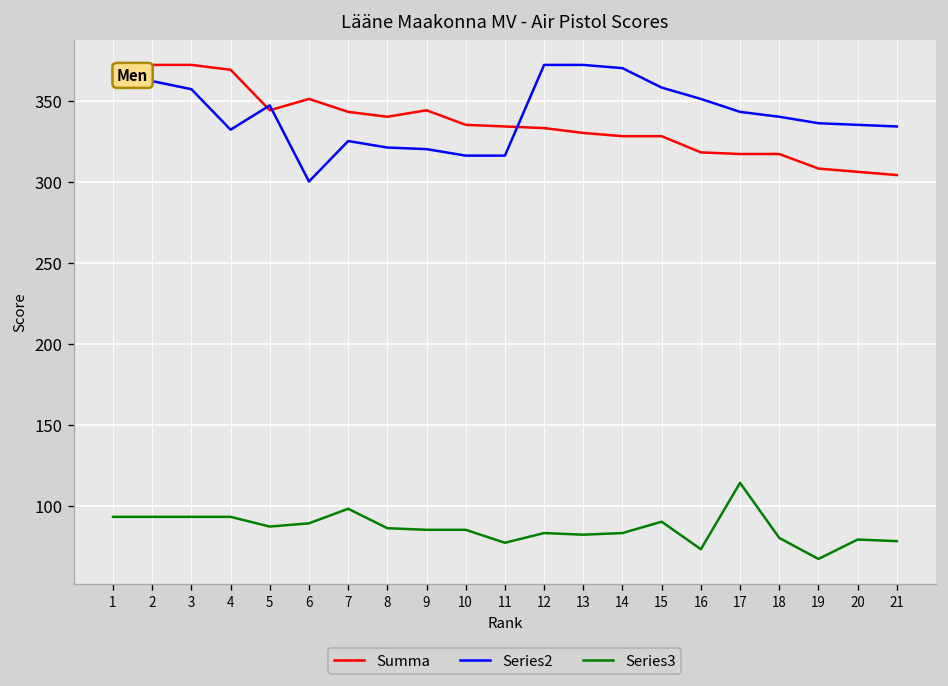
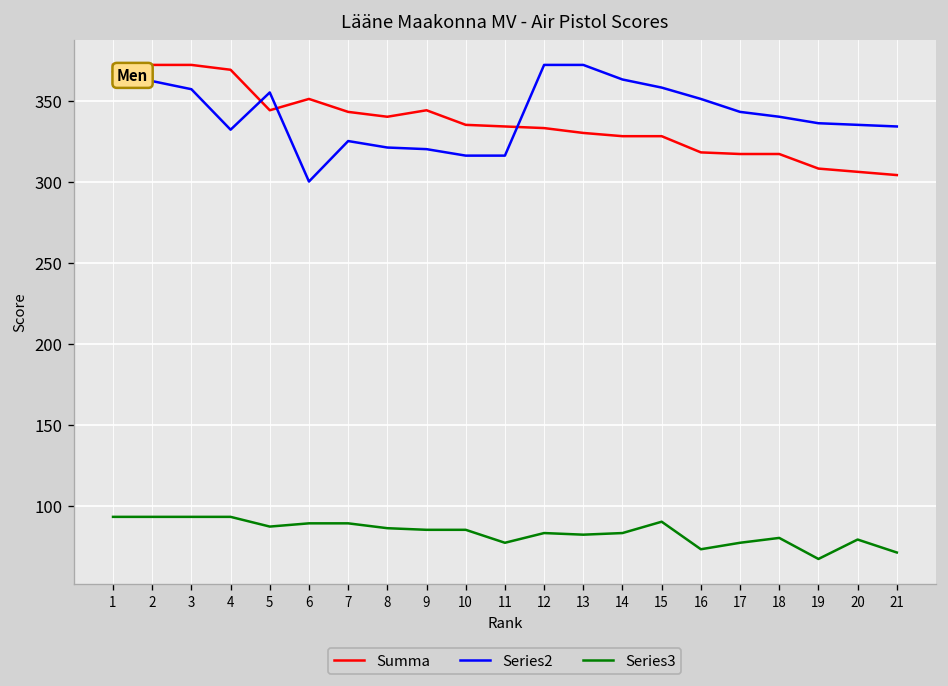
  {
    "Summa": {
      "3": 372,
      "4": 369,
      "5": 344,
      "6": 351,
      "7": 343,
      "8": 340,
      "9": 344,
      "10": 335,
      "11": 334,
      "12": 333,
      "13": 330,
      "14": 328,
      "15": 328,
      "16": 318,
      "17": 317,
      "18": 317,
      "19": 308,
      "20": 306,
      "21": 304
    },
    "Series2": {
      "3": 357,
      "4": 332,
-     "5": 347,
+     "5": 355,
      "6": 300,
      "7": 325,
      "8": 321,
      "9": 320,
      "10": 316,
      "11": 316,
      "12": 372,
      "13": 372,
-     "14": 370,
+     "14": 363,
      "15": 358,
      "16": 351,
      "17": 343,
      "18": 340,
      "19": 336,
      "20": 335,
      "21": 334
    },
    "Series3": {
      "1": 93,
      "2": 93,
      "3": 93,
      "4": 93,
      "5": 87,
      "6": 89,
-     "7": 98,
+     "7": 89,
      "8": 86,
      "9": 85,
      "10": 85,
      "11": 77,
      "12": 83,
      "13": 82,
      "14": 83,
      "15": 90,
      "16": 73,
-     "17": 114,
+     "17": 77,
      "18": 80,
      "19": 67,
      "20": 79,
-     "21": 78
+     "21": 71
    }
  }
